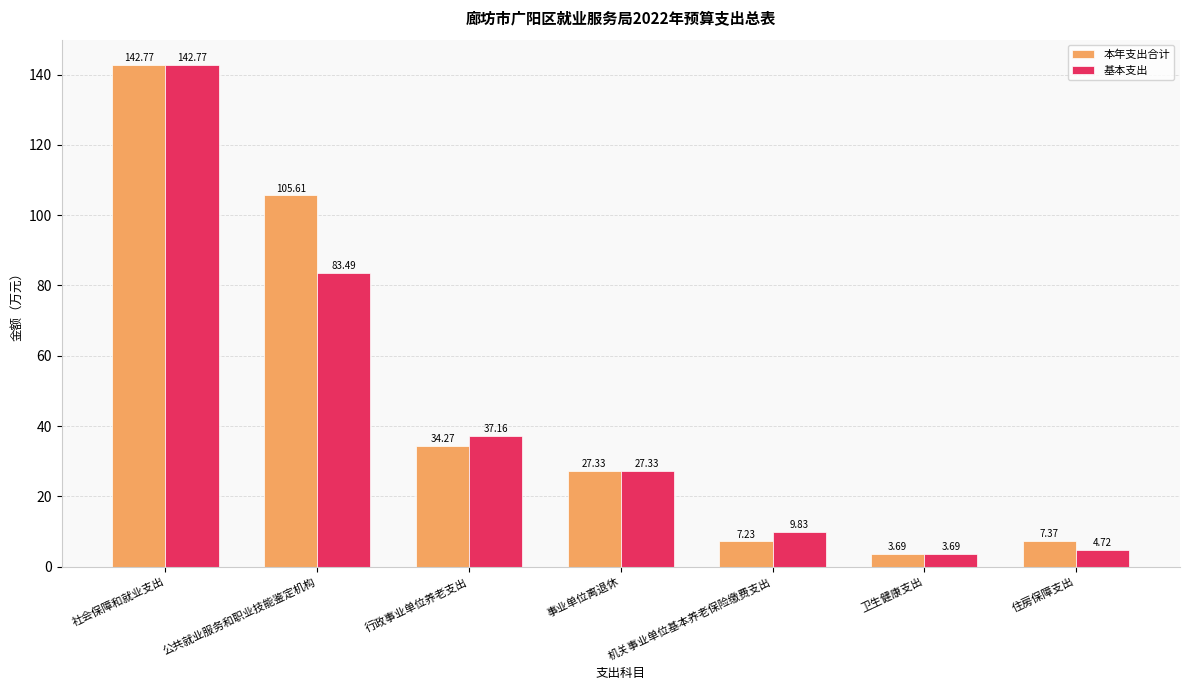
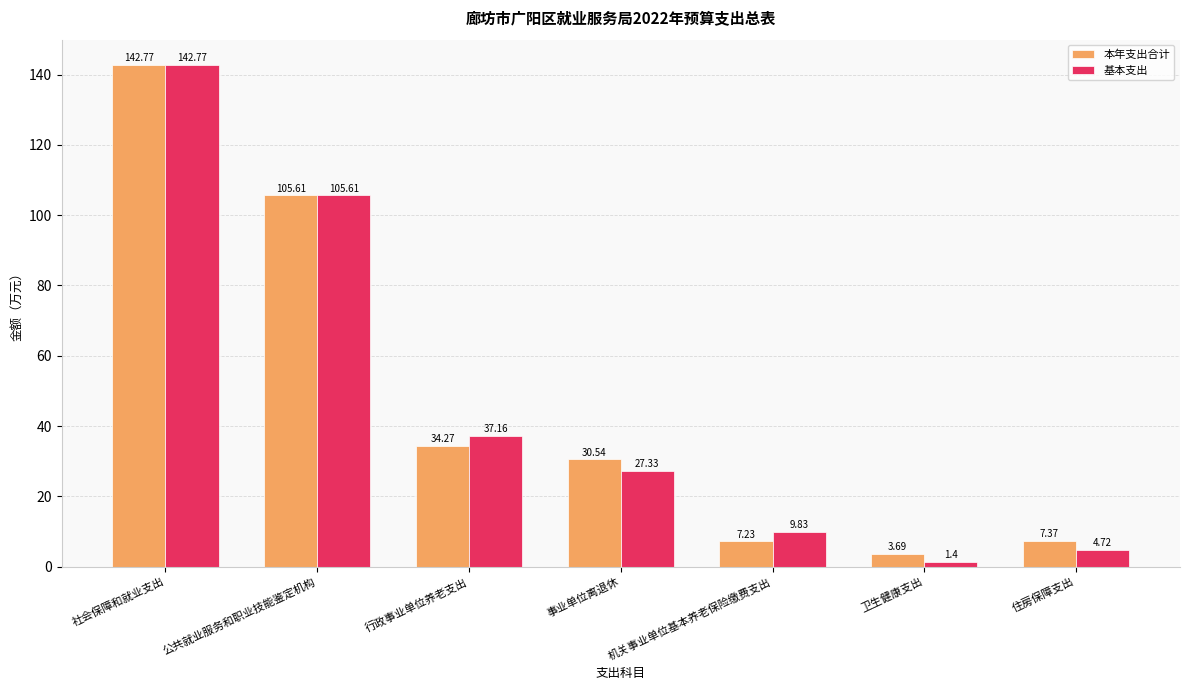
  {
    "本年支出合计": {
      "社会保障和就业支出": 142.77,
      "公共就业服务和职业技能鉴定机构": 105.61,
      "行政事业单位养老支出": 34.27,
-     "事业单位离退休": 27.33,
+     "事业单位离退休": 30.54,
      "机关事业单位基本养老保险缴费支出": 7.23,
      "卫生健康支出": 3.69,
      "住房保障支出": 7.37
    },
    "基本支出": {
      "社会保障和就业支出": 142.77,
-     "公共就业服务和职业技能鉴定机构": 83.49,
+     "公共就业服务和职业技能鉴定机构": 105.61,
      "行政事业单位养老支出": 37.16,
      "事业单位离退休": 27.33,
      "机关事业单位基本养老保险缴费支出": 9.83,
-     "卫生健康支出": 3.69,
+     "卫生健康支出": 1.4,
      "住房保障支出": 4.72
    }
  }
